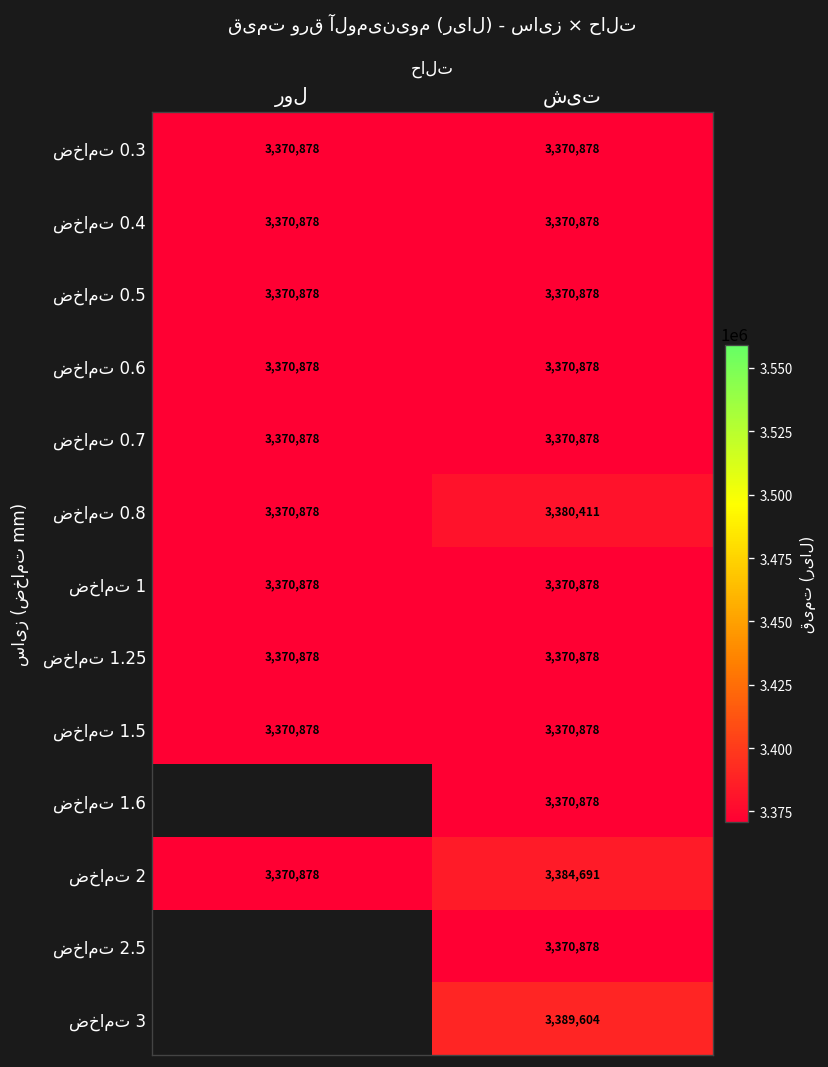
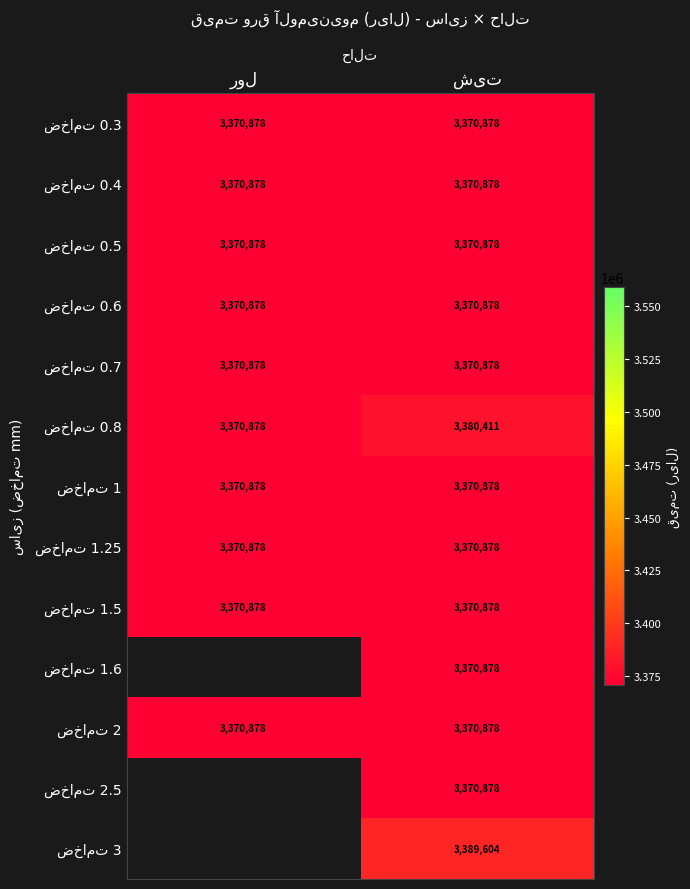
  {
    "ضخامت 0.3": {
      "رول": "3,370,878",
      "شیت": "3,370,878"
    },
    "ضخامت 0.4": {
      "رول": "3,370,878",
      "شیت": "3,370,878"
    },
    "ضخامت 0.5": {
      "رول": "3,370,878",
      "شیت": "3,370,878"
    },
    "ضخامت 0.6": {
      "رول": "3,370,878",
      "شیت": "3,370,878"
    },
    "ضخامت 0.7": {
      "رول": "3,370,878",
      "شیت": "3,370,878"
    },
    "ضخامت 0.8": {
      "رول": "3,370,878",
      "شیت": "3,380,411"
    },
    "ضخامت 1": {
      "رول": "3,370,878",
      "شیت": "3,370,878"
    },
    "ضخامت 1.25": {
      "رول": "3,370,878",
      "شیت": "3,370,878"
    },
    "ضخامت 1.5": {
      "رول": "3,370,878",
      "شیت": "3,370,878"
    },
    "ضخامت 1.6": {
      "شیت": "3,370,878"
    },
    "ضخامت 2": {
      "رول": "3,370,878",
-     "شیت": "3,384,691"
+     "شیت": "3,370,878"
    },
    "ضخامت 2.5": {
      "شیت": "3,370,878"
    },
    "ضخامت 3": {
      "شیت": "3,389,604"
    }
  }
